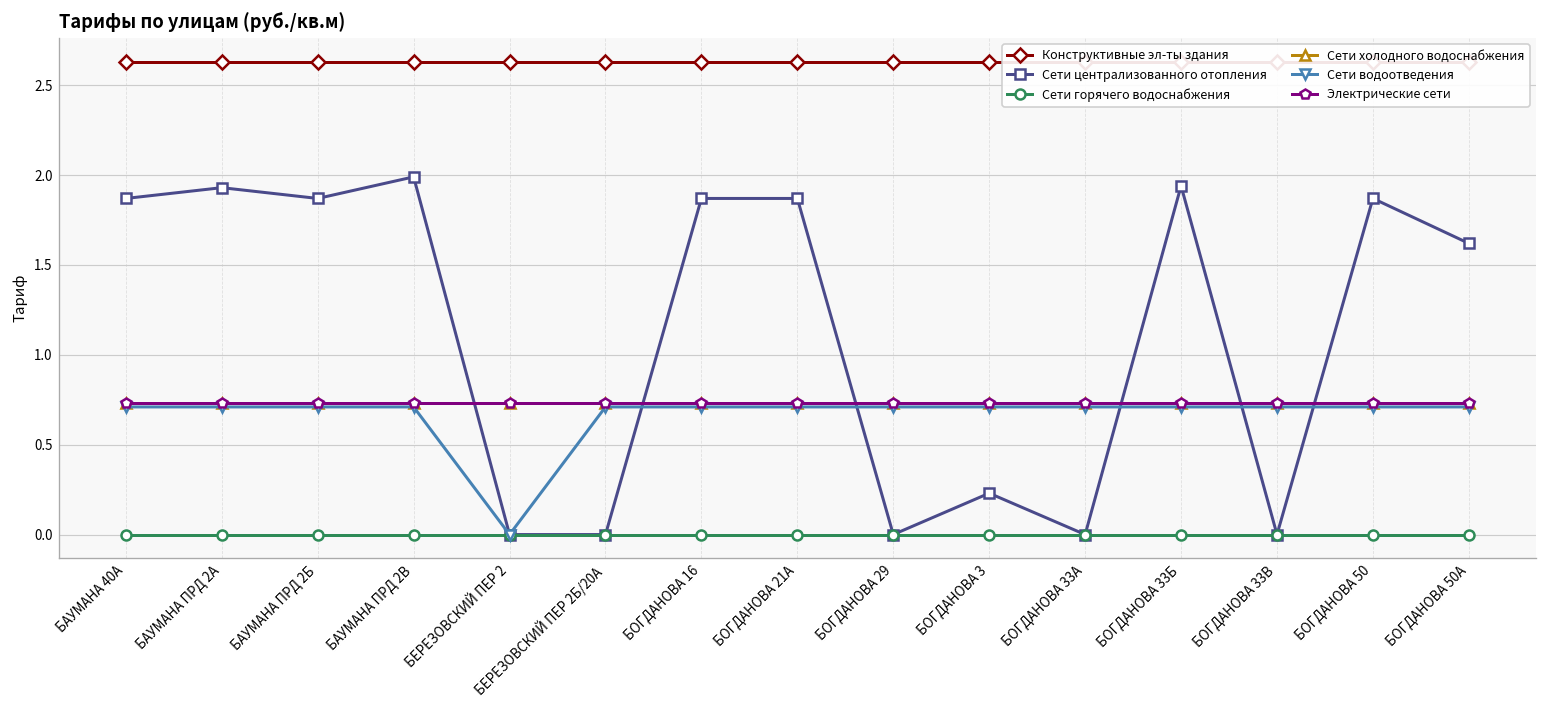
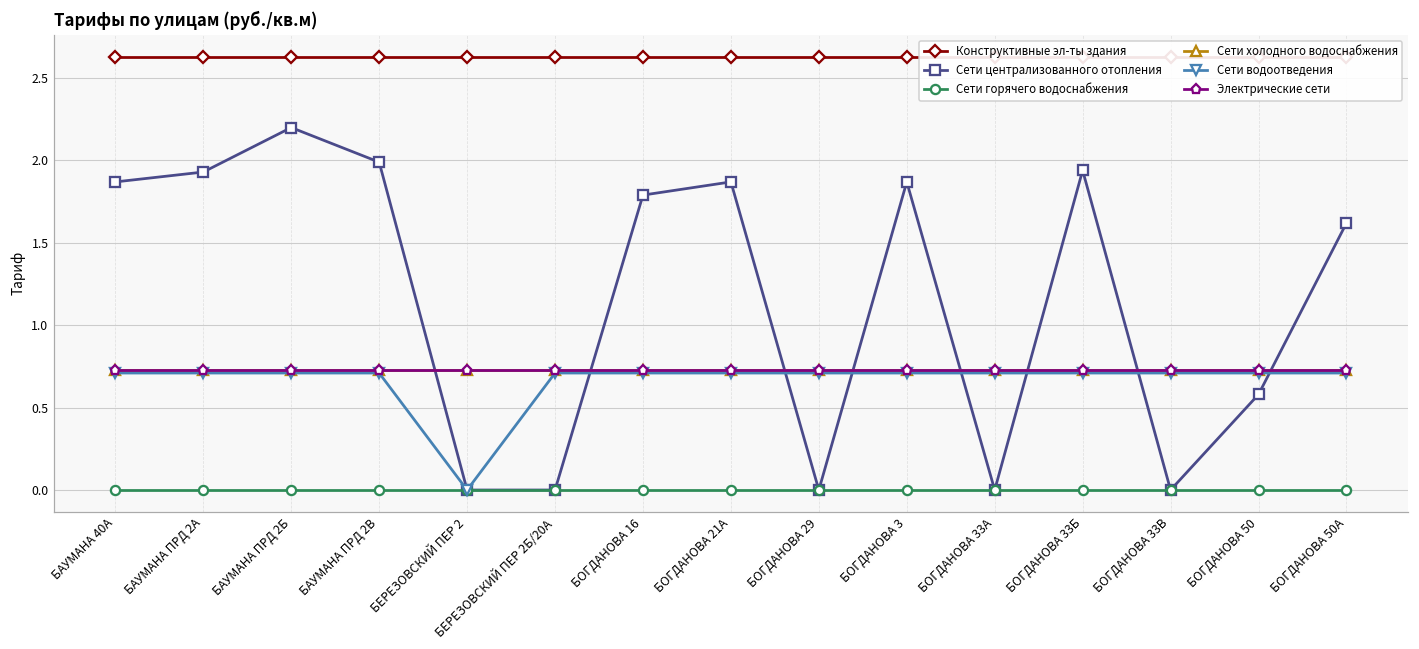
  {
    "Конструктивные эл-ты здания": {
      "БАУМАНА 40А": 2.63,
      "БАУМАНА ПРД 2А": 2.63,
      "БАУМАНА ПРД 2Б": 2.63,
      "БАУМАНА ПРД 2В": 2.63,
      "БЕРЕЗОВСКИЙ ПЕР 2": 2.63,
      "БЕРЕЗОВСКИЙ ПЕР 2Б/20А": 2.63,
      "БОГДАНОВА 16": 2.63,
      "БОГДАНОВА 21А": 2.63,
      "БОГДАНОВА 29": 2.63,
      "БОГДАНОВА 3": 2.63
    },
    "Сети централизованного отопления": {
      "БАУМАНА 40А": 1.87,
      "БАУМАНА ПРД 2А": 1.93,
-     "БАУМАНА ПРД 2Б": 1.87,
+     "БАУМАНА ПРД 2Б": 2.20,
      "БАУМАНА ПРД 2В": 1.99,
-     "БОГДАНОВА 16": 1.87,
+     "БОГДАНОВА 16": 1.79,
      "БОГДАНОВА 21А": 1.87,
-     "БОГДАНОВА 3": 0.23,
+     "БОГДАНОВА 3": 1.87,
      "БОГДАНОВА 33Б": 1.94,
-     "БОГДАНОВА 50": 1.87,
+     "БОГДАНОВА 50": 0.58,
      "БОГДАНОВА 50А": 1.62
    },
    "Сети горячего водоснабжения": {
      "БАУМАНА 40А": 0.00,
      "БАУМАНА ПРД 2А": 0.00,
      "БАУМАНА ПРД 2Б": 0.00,
      "БАУМАНА ПРД 2В": 0.00,
      "БОГДАНОВА 16": 0.00,
      "БОГДАНОВА 21А": 0.00,
      "БОГДАНОВА 3": 0.00,
      "БОГДАНОВА 33Б": 0.00,
      "БОГДАНОВА 50": 0.00,
      "БОГДАНОВА 50А": 0.00
    },
    "Электрические сети": {
      "БАУМАНА 40А": 0.73,
      "БАУМАНА ПРД 2А": 0.73,
      "БАУМАНА ПРД 2Б": 0.73,
      "БАУМАНА ПРД 2В": 0.73,
      "БЕРЕЗОВСКИЙ ПЕР 2": 0.73,
      "БЕРЕЗОВСКИЙ ПЕР 2Б/20А": 0.73,
      "БОГДАНОВА 16": 0.73,
      "БОГДАНОВА 21А": 0.73,
      "БОГДАНОВА 29": 0.73,
      "БОГДАНОВА 3": 0.73,
      "БОГДАНОВА 33А": 0.73,
      "БОГДАНОВА 33Б": 0.73,
      "БОГДАНОВА 33В": 0.73,
      "БОГДАНОВА 50": 0.73,
      "БОГДАНОВА 50А": 0.73
    },
    "Сети водоотведения": {
      "БАУМАНА 40А": 0.71,
      "БАУМАНА ПРД 2А": 0.71,
      "БАУМАНА ПРД 2Б": 0.71,
      "БАУМАНА ПРД 2В": 0.71,
      "БЕРЕЗОВСКИЙ ПЕР 2Б/20А": 0.71,
      "БОГДАНОВА 16": 0.71,
      "БОГДАНОВА 21А": 0.71,
      "БОГДАНОВА 29": 0.71,
      "БОГДАНОВА 3": 0.71,
      "БОГДАНОВА 33А": 0.71,
      "БОГДАНОВА 33Б": 0.71,
      "БОГДАНОВА 33В": 0.71,
      "БОГДАНОВА 50": 0.71,
      "БОГДАНОВА 50А": 0.71
    }
  }
